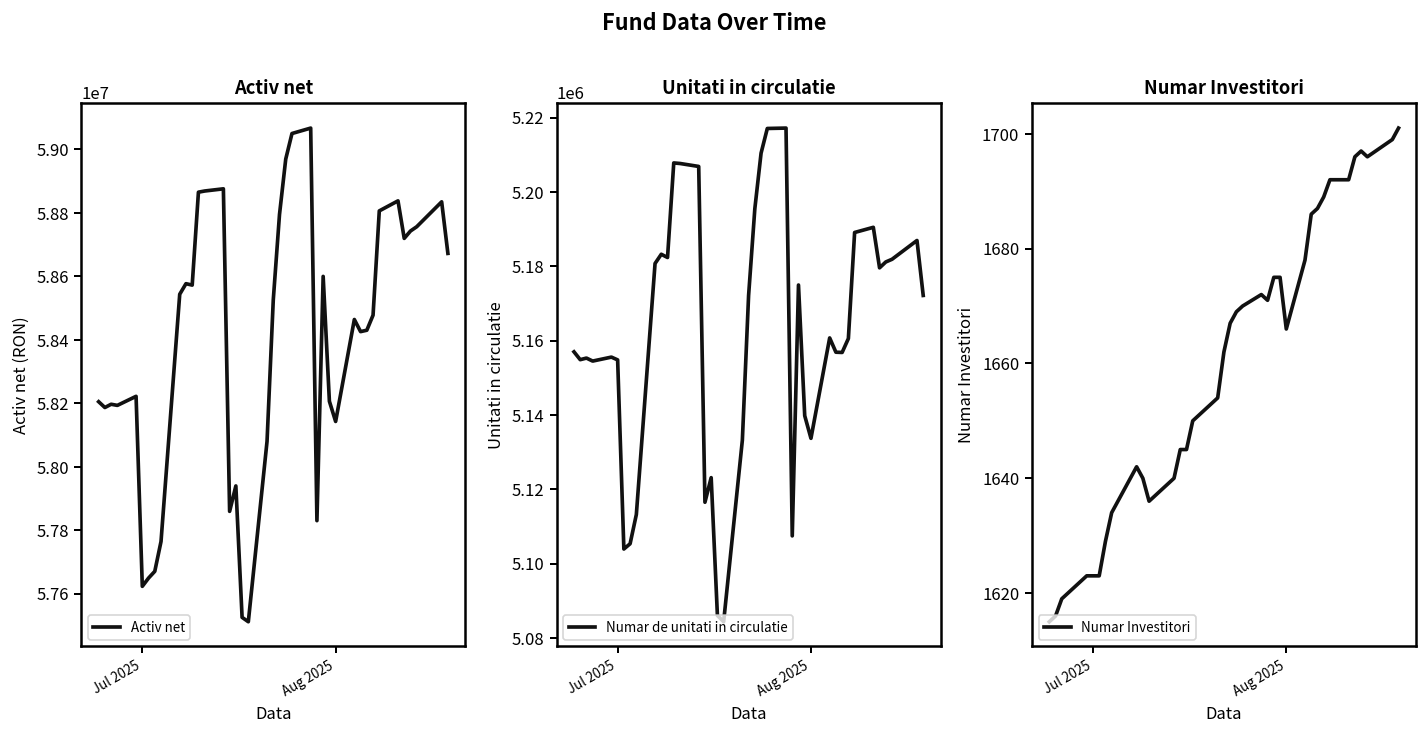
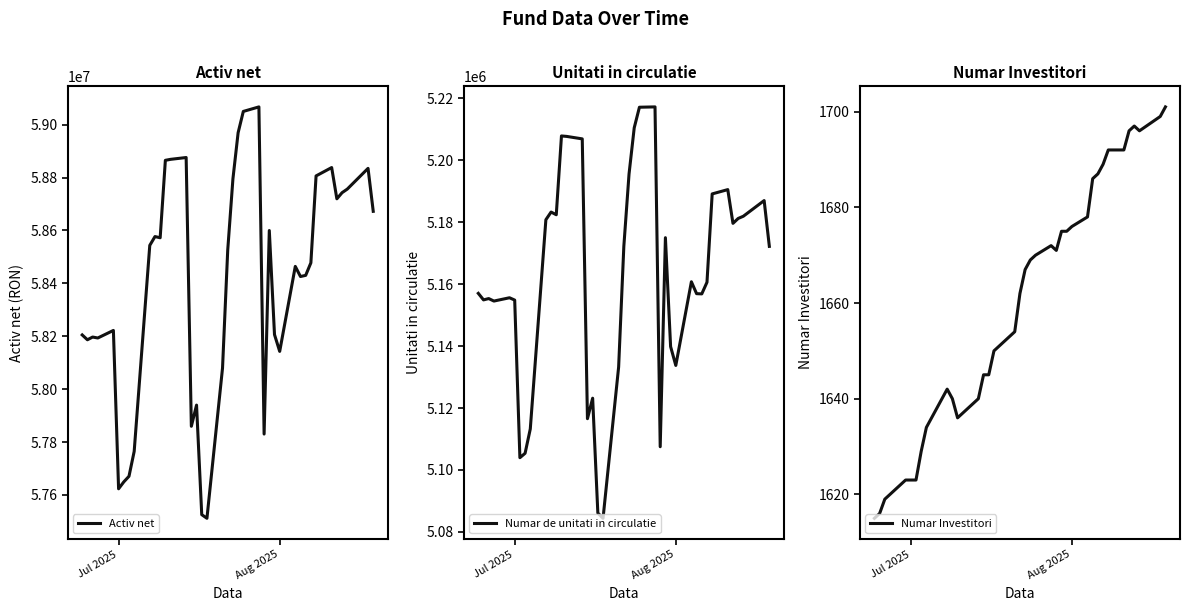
  {
    "Activ net": {
      "Jul 2025": 57620000,
      "Aug 2025": 58140000
    },
    "Unitati in circulatie": {
      "Jul 2025": 5155000,
      "Aug 2025": 5134000
    },
    "Numar Investitori": {
      "Jul 2025": 1623,
-     "Aug 2025": 1666
+     "Aug 2025": 1676
    }
  }
